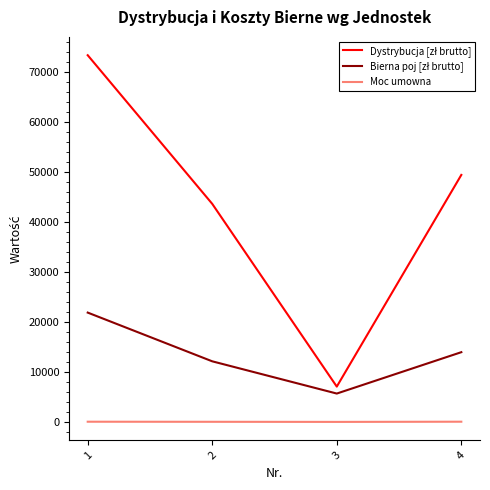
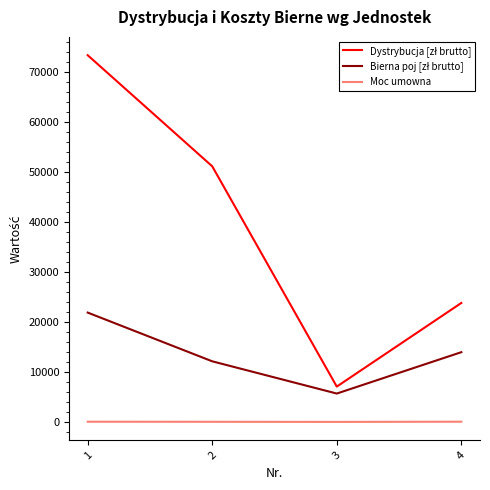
  {
    "Dystrybucja [zł brutto]": {
      "1": 73000,
-     "2": 44000,
+     "2": 51000,
      "3": 7000,
-     "4": 49000
+     "4": 24000
    },
    "Bierna poj [zł brutto]": {
      "1": 22000,
      "2": 12000,
      "3": 6000,
      "4": 14000
    },
    "Moc umowna": {
      "1": 0,
      "2": 0,
      "3": 0,
      "4": 0
    }
  }
